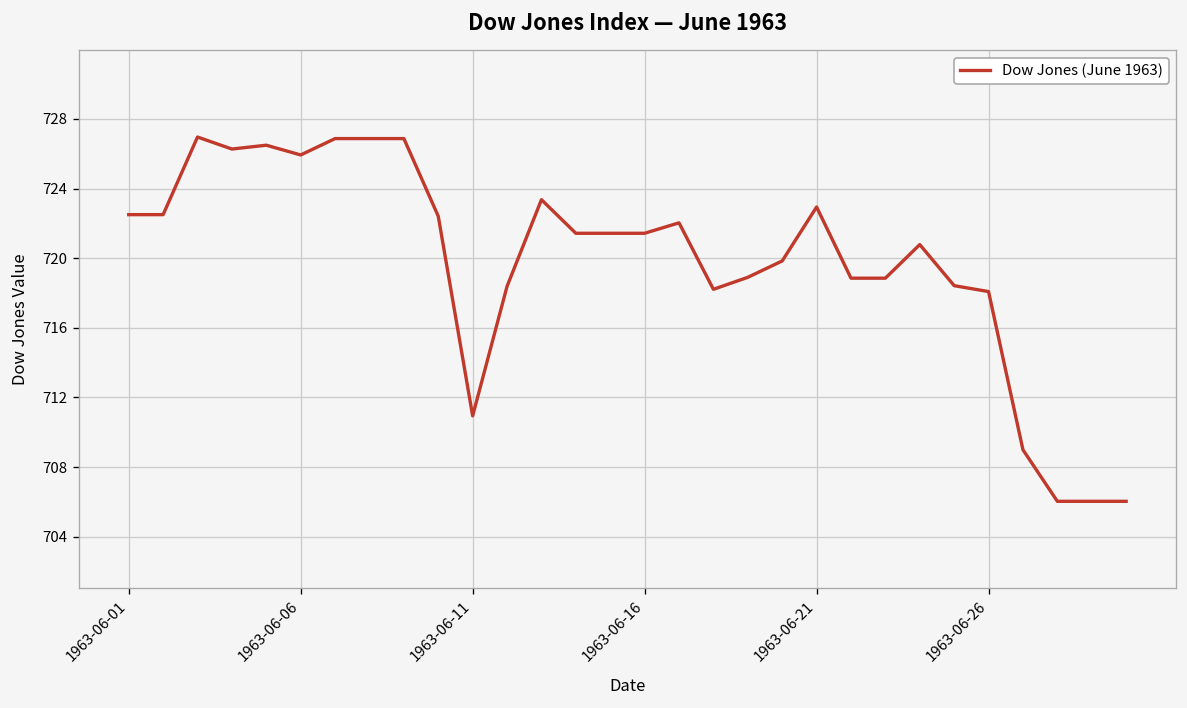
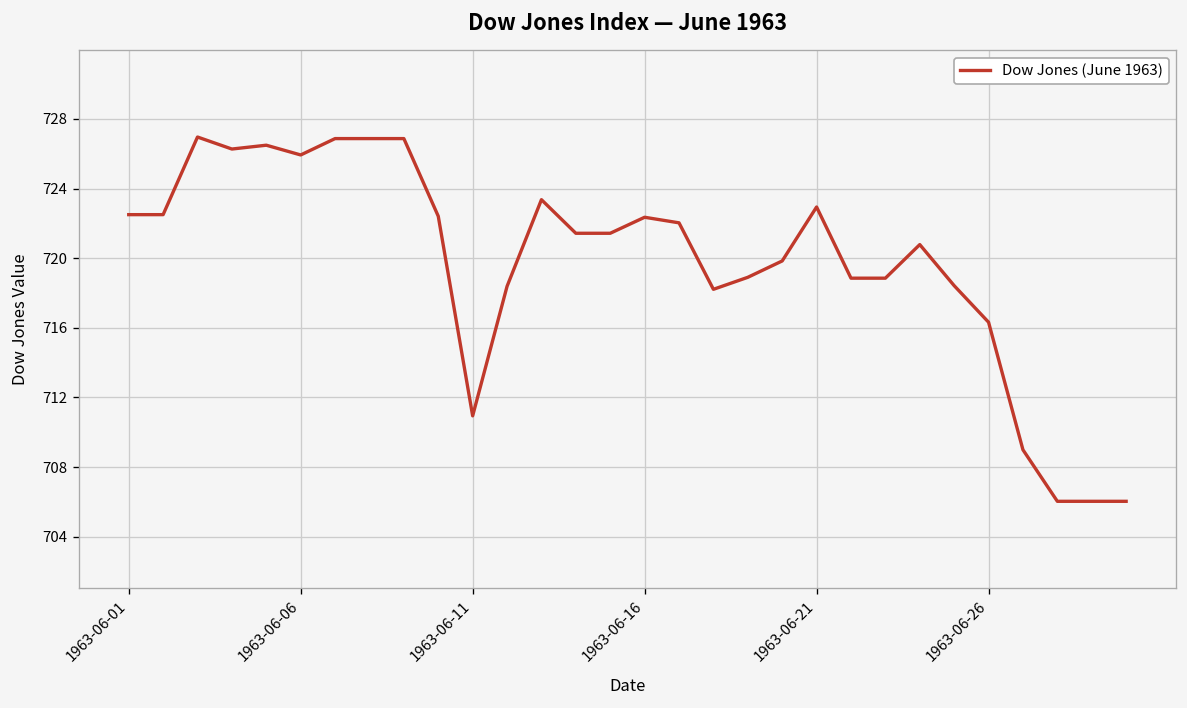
  {
    "1963-06-01": 722.5,
    "1963-06-06": 725.9,
    "1963-06-11": 710.9,
-   "1963-06-16": 721.4,
+   "1963-06-16": 722.4,
    "1963-06-21": 722.9,
-   "1963-06-26": 718.1
+   "1963-06-26": 716.3
  }
